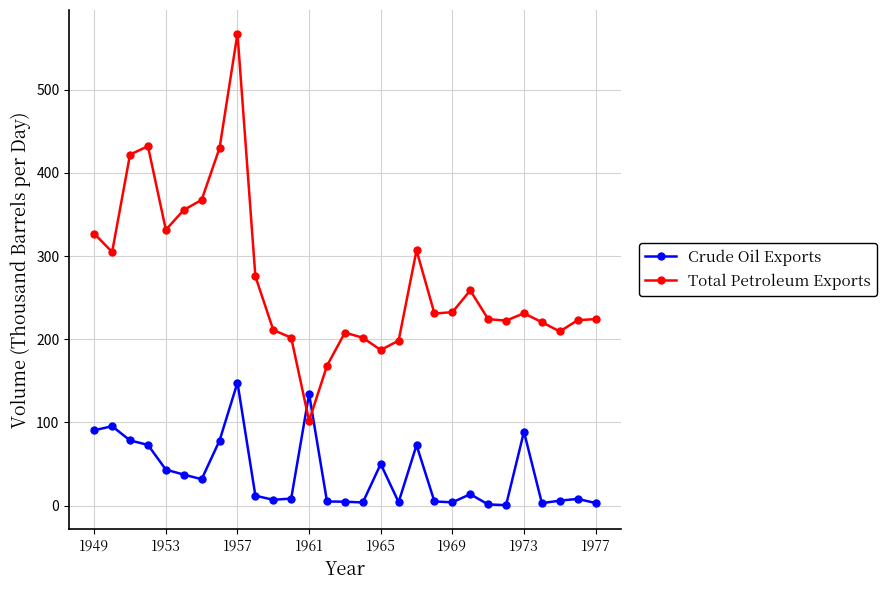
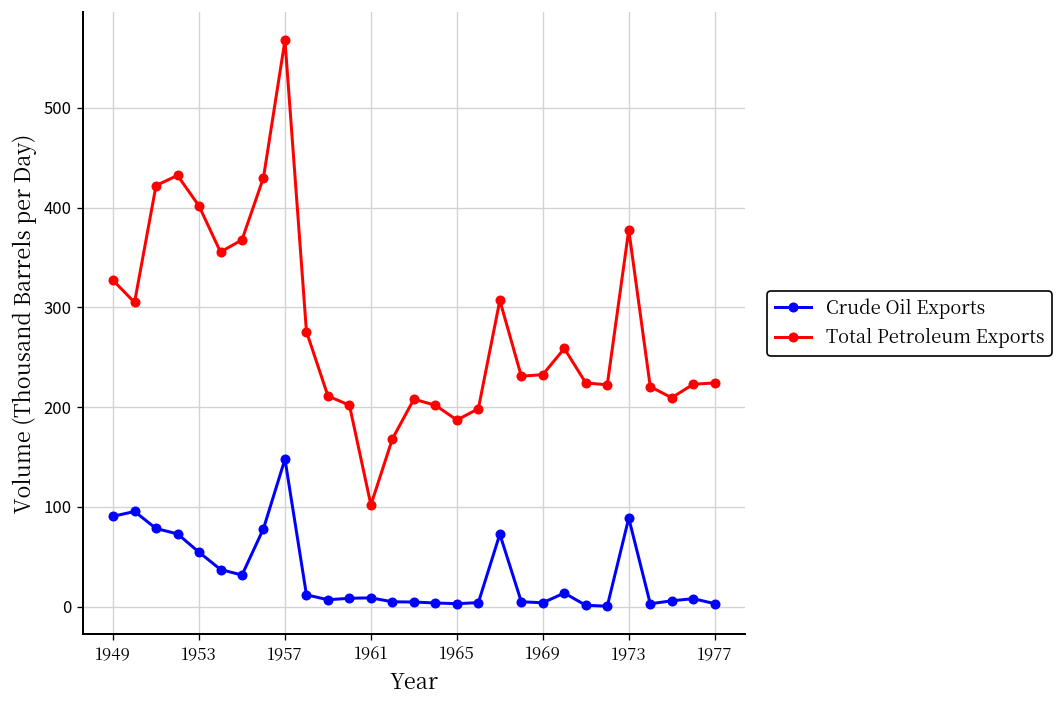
  {
    "Crude Oil Exports": {
      "1949": 90,
-     "1953": 40,
+     "1953": 50,
      "1957": 150,
-     "1961": 130,
-     "1965": 50,
+     "1961": 10,
+     "1965": 0,
      "1969": 0,
      "1973": 90,
      "1977": 0
    },
    "Total Petroleum Exports": {
      "1949": 330,
-     "1953": 330,
+     "1953": 400,
      "1957": 570,
      "1961": 100,
      "1965": 190,
      "1969": 230,
-     "1973": 230,
+     "1973": 380,
      "1977": 220
    }
  }
